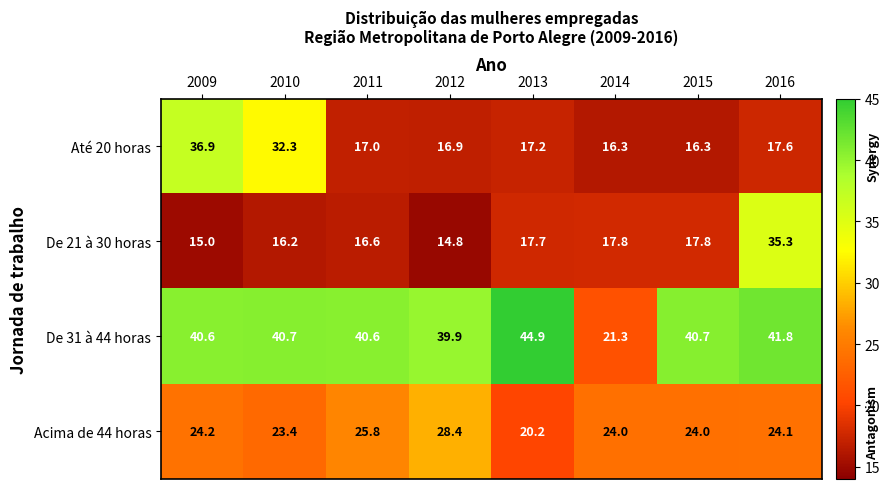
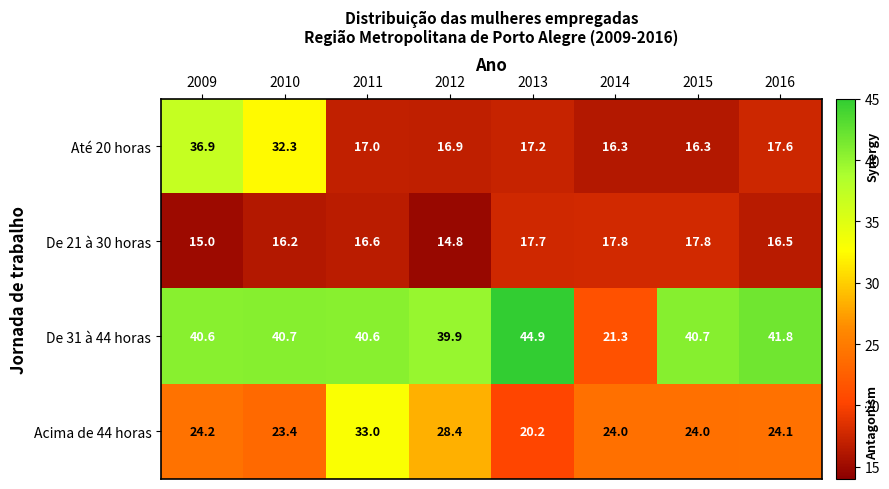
  {
    "Até 20 horas": {
      "2009": 36.9,
      "2010": 32.3,
      "2011": 17.0,
      "2012": 16.9,
      "2013": 17.2,
      "2014": 16.3,
      "2015": 16.3,
      "2016": 17.6
    },
    "De 21 à 30 horas": {
      "2009": 15.0,
      "2010": 16.2,
      "2011": 16.6,
      "2012": 14.8,
      "2013": 17.7,
      "2014": 17.8,
      "2015": 17.8,
-     "2016": 35.3
+     "2016": 16.5
    },
    "De 31 à 44 horas": {
      "2009": 40.6,
      "2010": 40.7,
      "2011": 40.6,
      "2012": 39.9,
      "2013": 44.9,
      "2014": 21.3,
      "2015": 40.7,
      "2016": 41.8
    },
    "Acima de 44 horas": {
      "2009": 24.2,
      "2010": 23.4,
-     "2011": 25.8,
+     "2011": 33.0,
      "2012": 28.4,
      "2013": 20.2,
      "2014": 24.0,
      "2015": 24.0,
      "2016": 24.1
    }
  }
